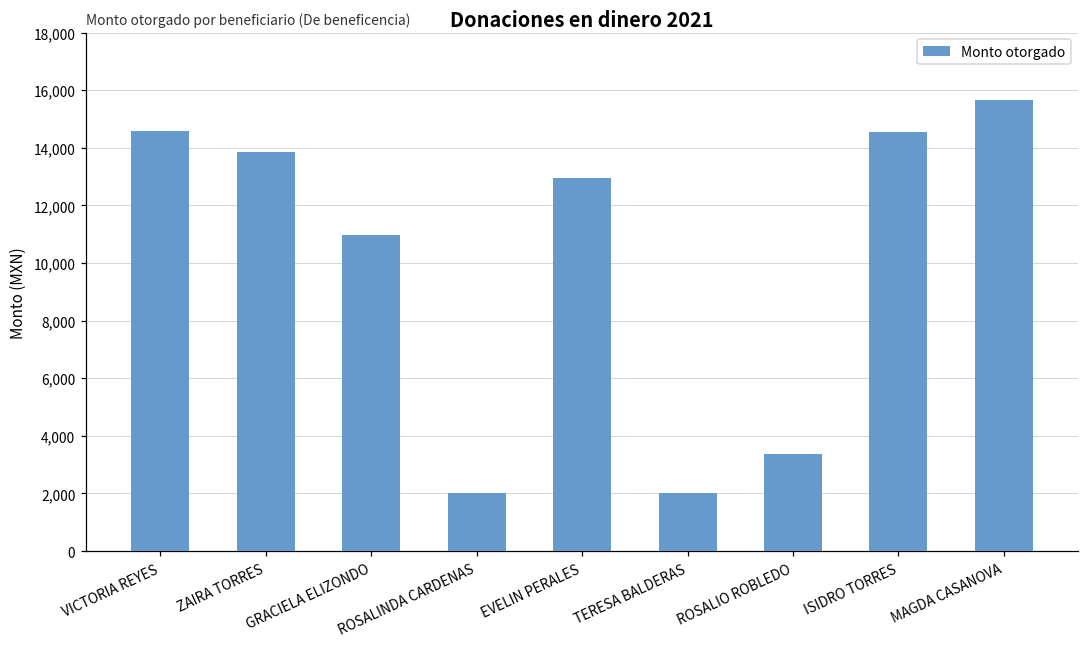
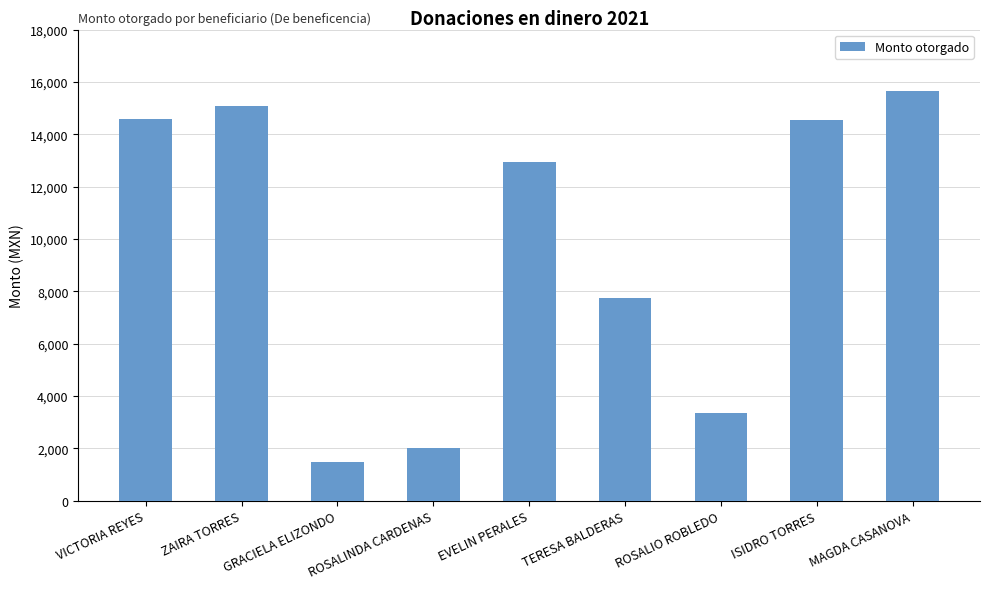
  {
    "VICTORIA REYES": "14,600",
-   "ZAIRA TORRES": "13,900",
-   "GRACIELA ELIZONDO": "11,000",
+   "ZAIRA TORRES": "15,100",
+   "GRACIELA ELIZONDO": "1,500",
    "ROSALINDA CARDENAS": "2,000",
    "EVELIN PERALES": "12,900",
-   "TERESA BALDERAS": "2,000",
+   "TERESA BALDERAS": "7,700",
    "ROSALIO ROBLEDO": "3,400",
    "ISIDRO TORRES": "14,600",
    "MAGDA CASANOVA": "15,700"
  }
